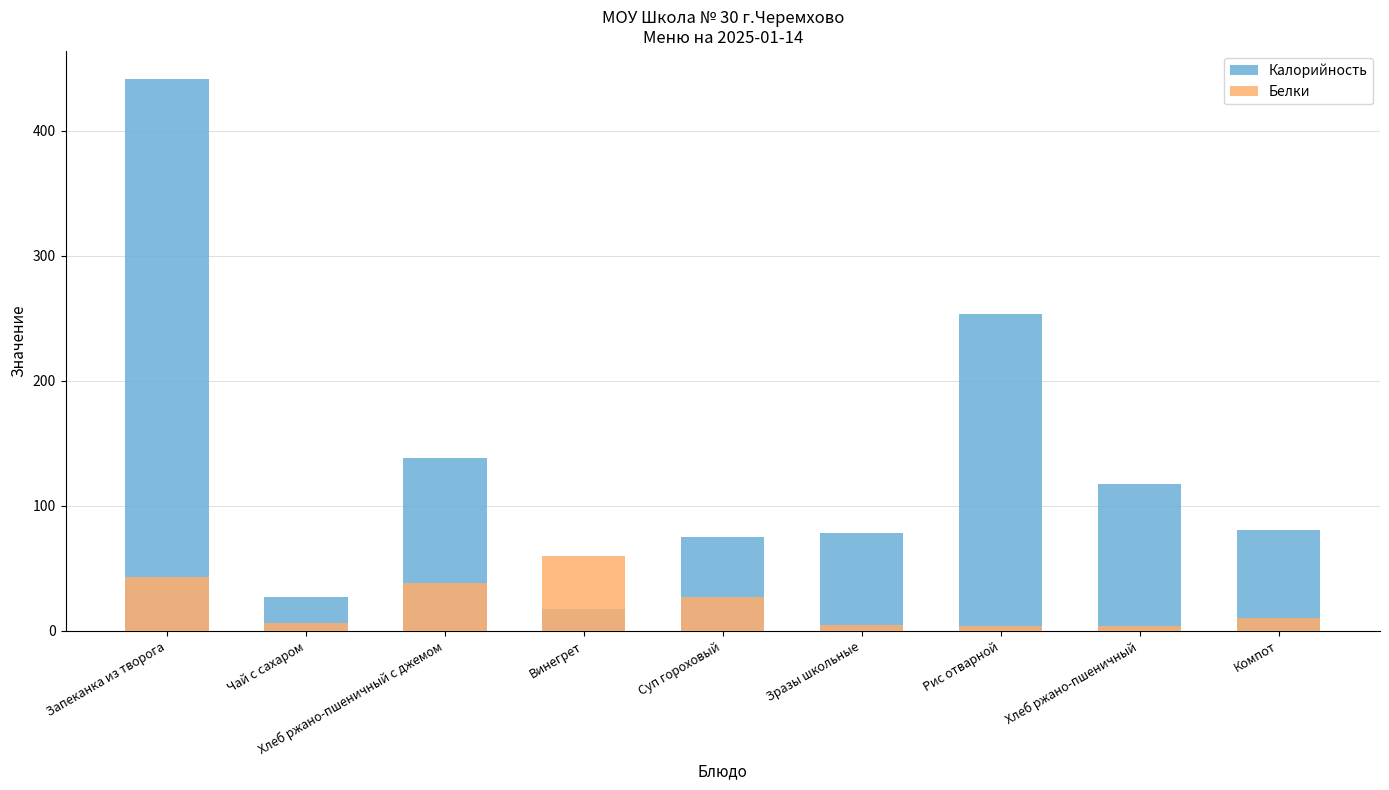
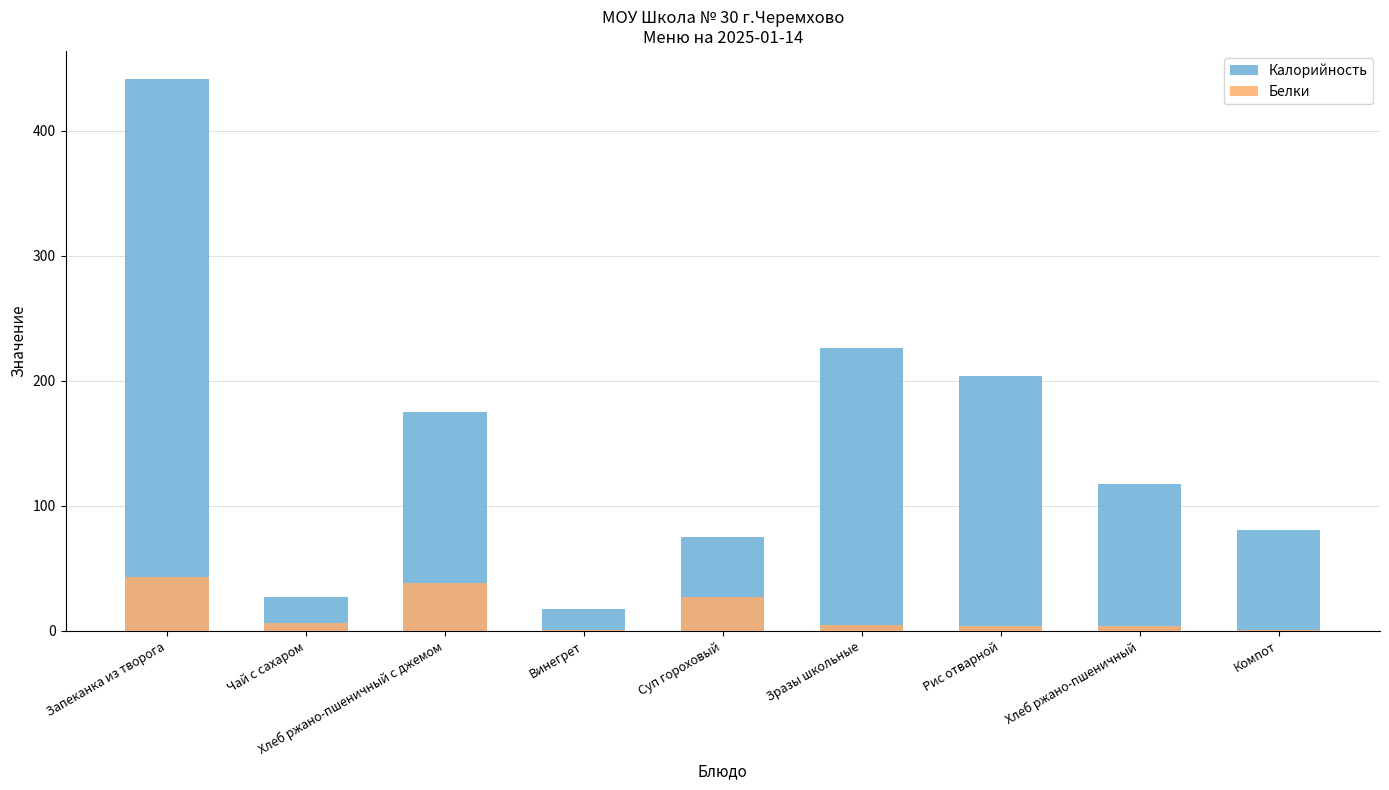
  {
    "Калорийность": {
      "Запеканка из творога": 442,
      "Чай с сахаром": 27,
-     "Хлеб ржано-пшеничный с джемом": 138,
+     "Хлеб ржано-пшеничный с джемом": 175,
      "Суп гороховый": 76,
-     "Зразы школьные": 78,
-     "Рис отварной": 254,
+     "Зразы школьные": 226,
+     "Рис отварной": 204,
      "Хлеб ржано-пшеничный": 117,
      "Компот": 81
    },
    "Белки": {
-     "Винегрет": 60,
-     "Компот": 10
+     "Винегрет": 1,
+     "Компот": 0
    }
  }
